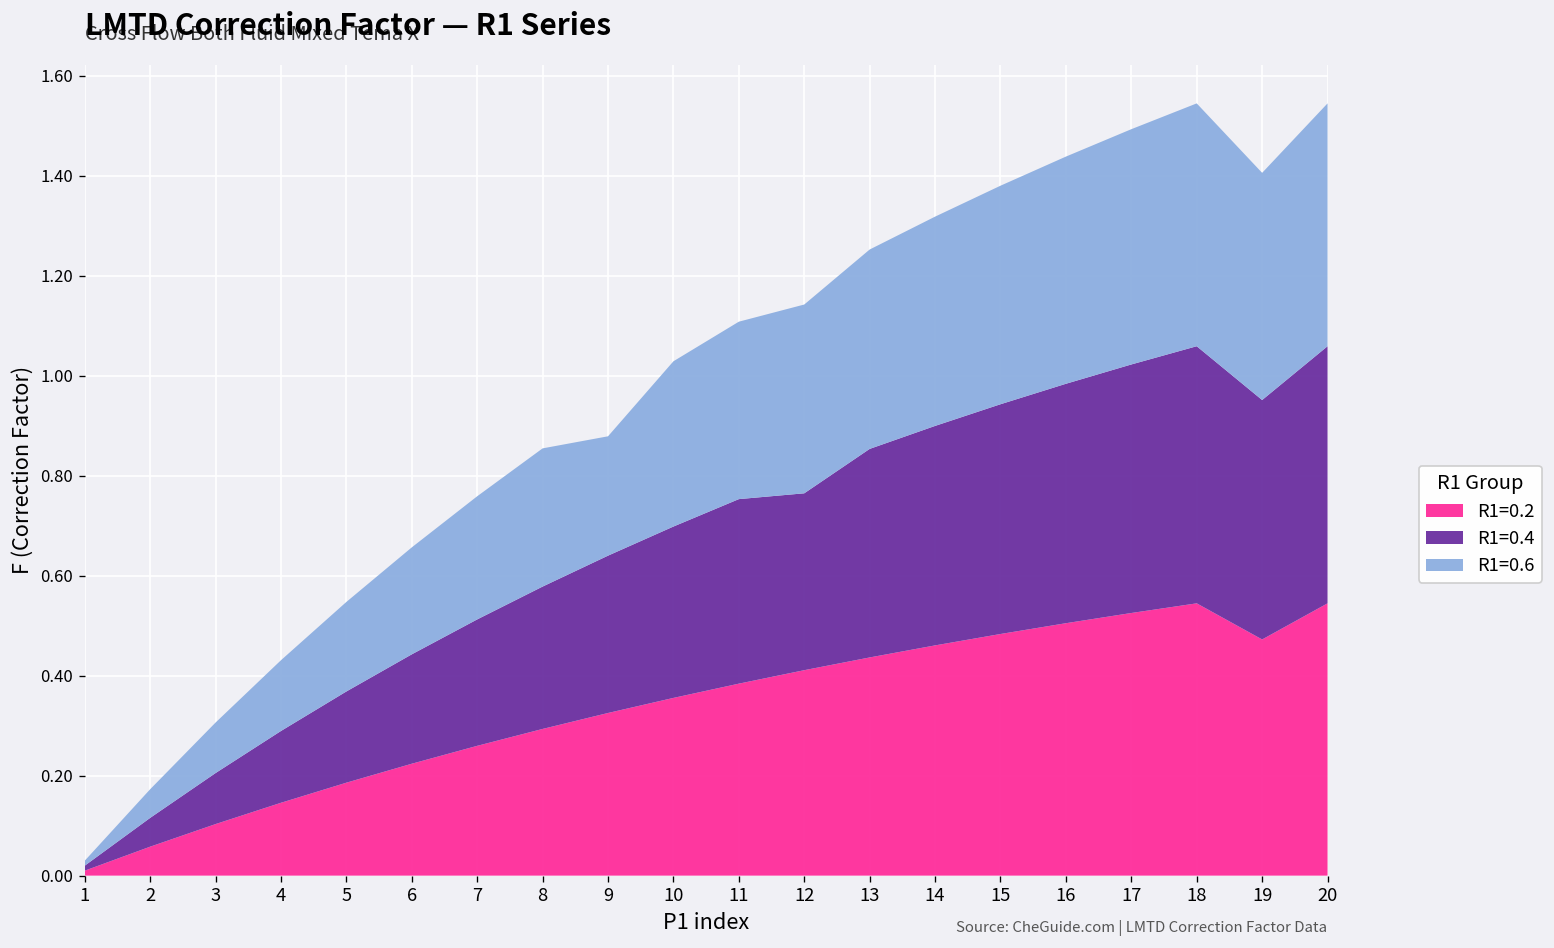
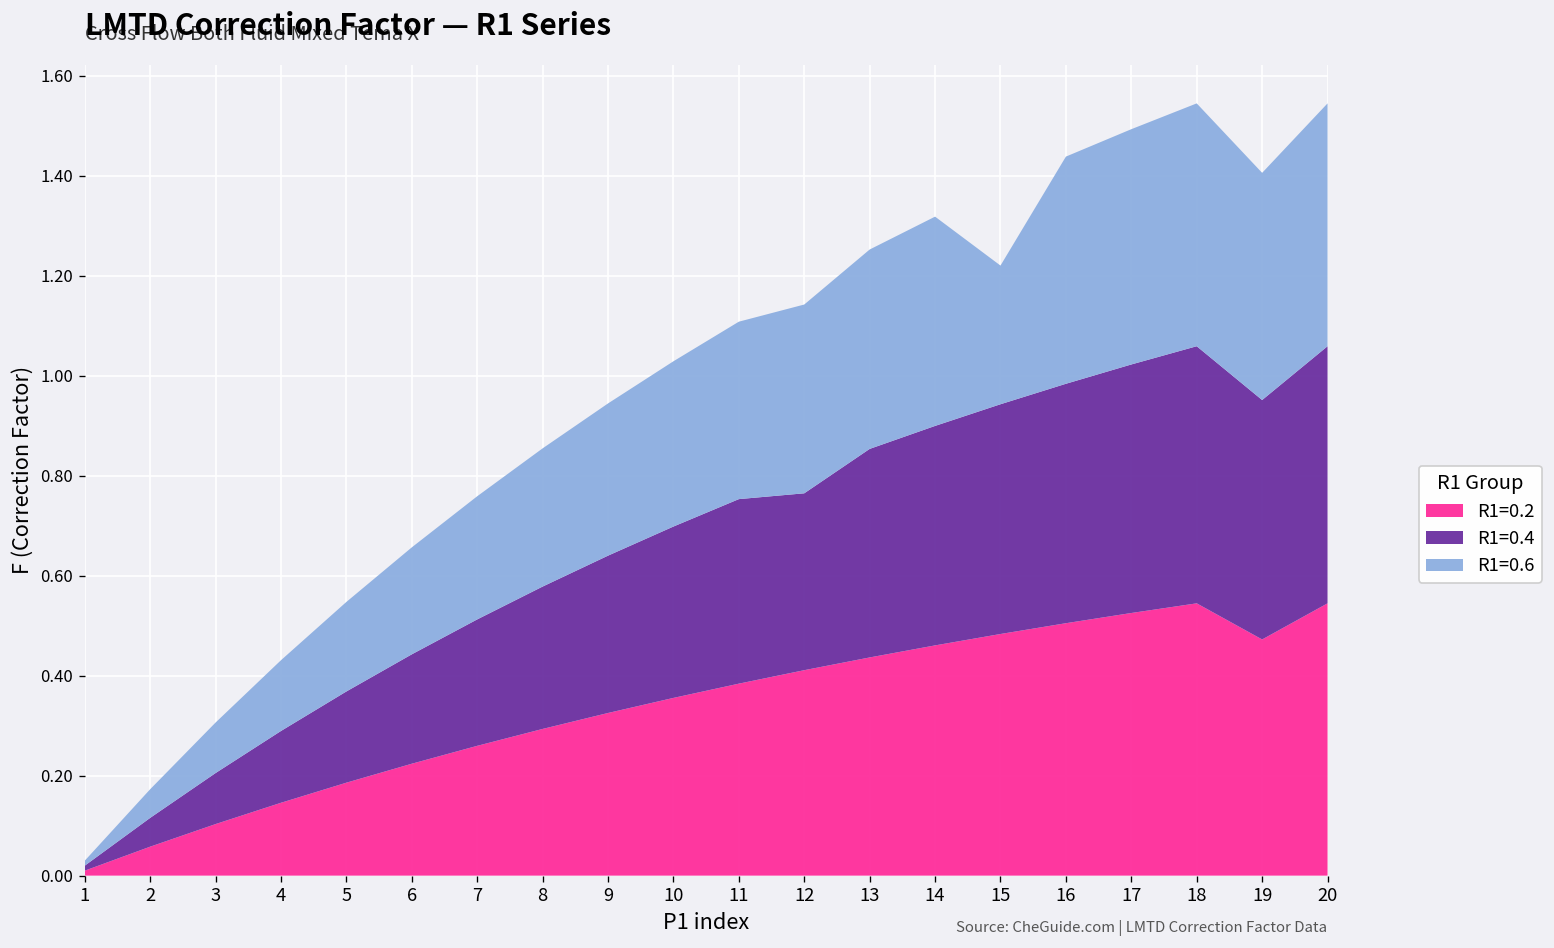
  {
    "R1=0.2": {
      "1": 0.01,
      "2": 0.06,
      "3": 0.10,
      "4": 0.15,
      "5": 0.19,
      "6": 0.22,
      "7": 0.26,
      "8": 0.29,
      "9": 0.33,
      "10": 0.36,
      "11": 0.38,
      "12": 0.41,
      "13": 0.44,
      "14": 0.46,
      "15": 0.48,
      "16": 0.50,
      "17": 0.53,
      "18": 0.54,
      "19": 0.47,
      "20": 0.54
    },
    "R1=0.4": {
      "1": 0.01,
      "2": 0.06,
      "3": 0.10,
      "4": 0.14,
      "5": 0.18,
      "6": 0.22,
      "7": 0.25,
      "8": 0.28,
      "9": 0.31,
      "10": 0.34,
      "11": 0.37,
      "12": 0.35,
      "13": 0.42,
      "14": 0.44,
      "15": 0.46,
      "16": 0.48,
      "17": 0.50,
      "18": 0.51,
      "19": 0.48,
      "20": 0.51
    },
    "R1=0.6": {
      "1": 0.01,
      "2": 0.06,
      "3": 0.10,
      "4": 0.14,
      "5": 0.18,
      "6": 0.21,
      "7": 0.25,
      "8": 0.28,
-     "9": 0.24,
+     "9": 0.30,
      "10": 0.33,
      "11": 0.35,
      "12": 0.38,
      "13": 0.40,
      "14": 0.42,
-     "15": 0.44,
+     "15": 0.28,
      "16": 0.45,
      "17": 0.47,
      "18": 0.49,
      "19": 0.45,
      "20": 0.49
    }
  }
